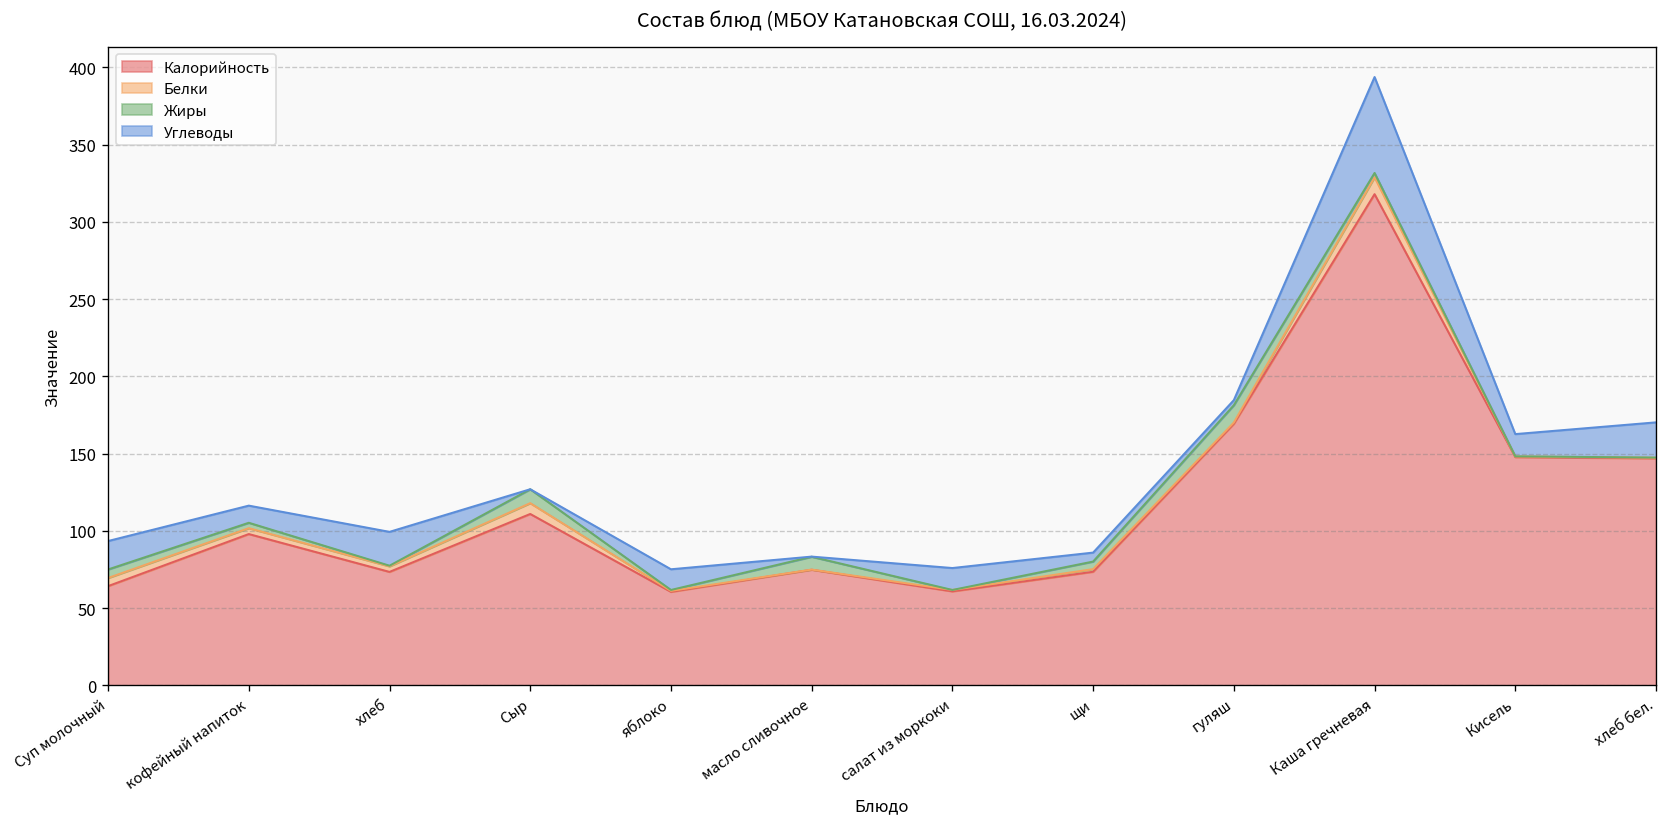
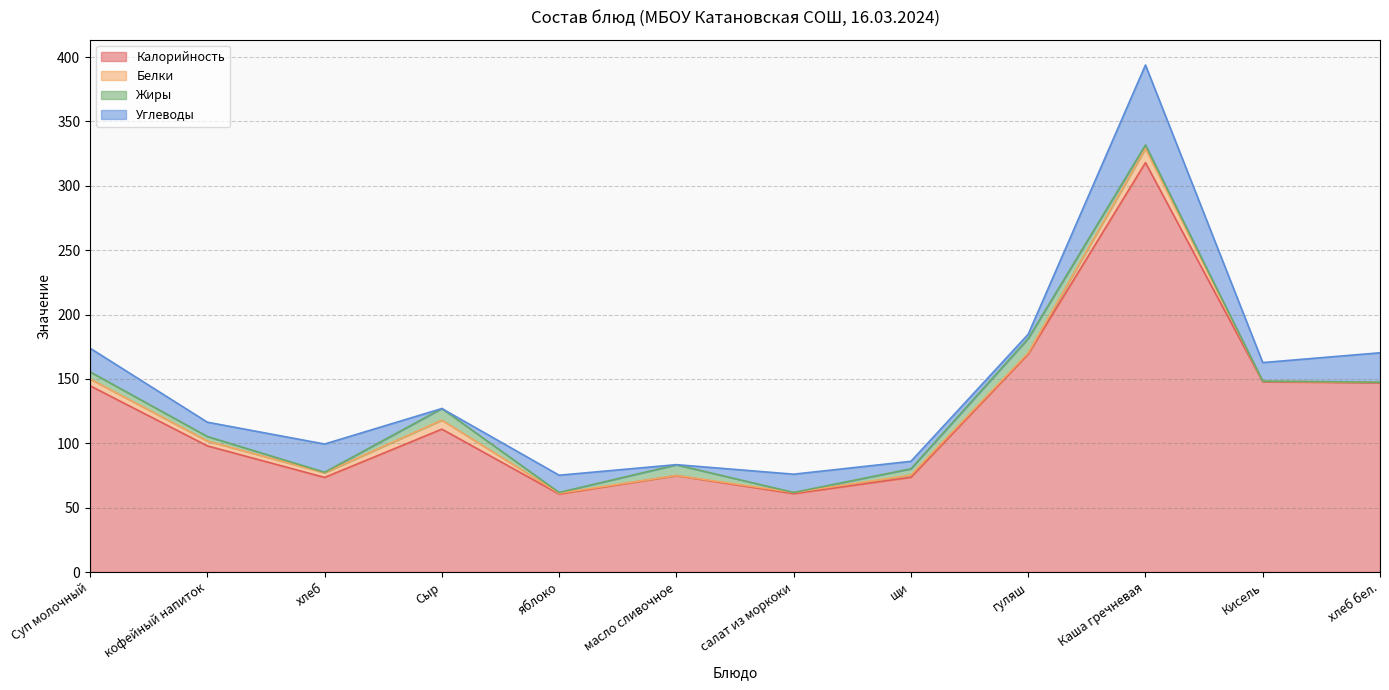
  {
    "Калорийность": {
-     "Суп молочный": 64,
+     "Суп молочный": 145,
      "кофейный напиток": 98,
      "хлеб": 74,
      "Сыр": 111,
      "Каша гречневая": 318
    },
    "Белки": {
      "Суп молочный": 5,
      "кофейный напиток": 4,
      "Сыр": 7,
      "Каша гречневая": 11
    },
    "Жиры": {
      "Суп молочный": 6,
      "кофейный напиток": 4,
      "щи": 5,
      "гуляш": 11,
      "Каша гречневая": 3
    },
    "Углеводы": {
      "Суп молочный": 18,
      "кофейный напиток": 11,
      "хлеб": 22,
      "яблоко": 13,
      "салат из моркоки": 14,
      "щи": 6,
      "гуляш": 3,
      "Каша гречневая": 62,
      "Кисель": 14,
      "хлеб бел.": 23
    }
  }
